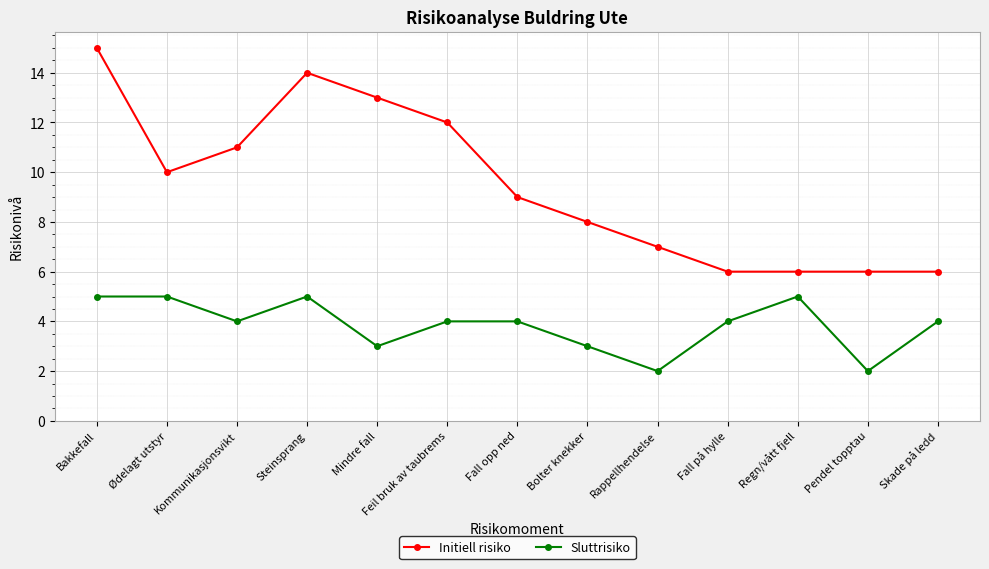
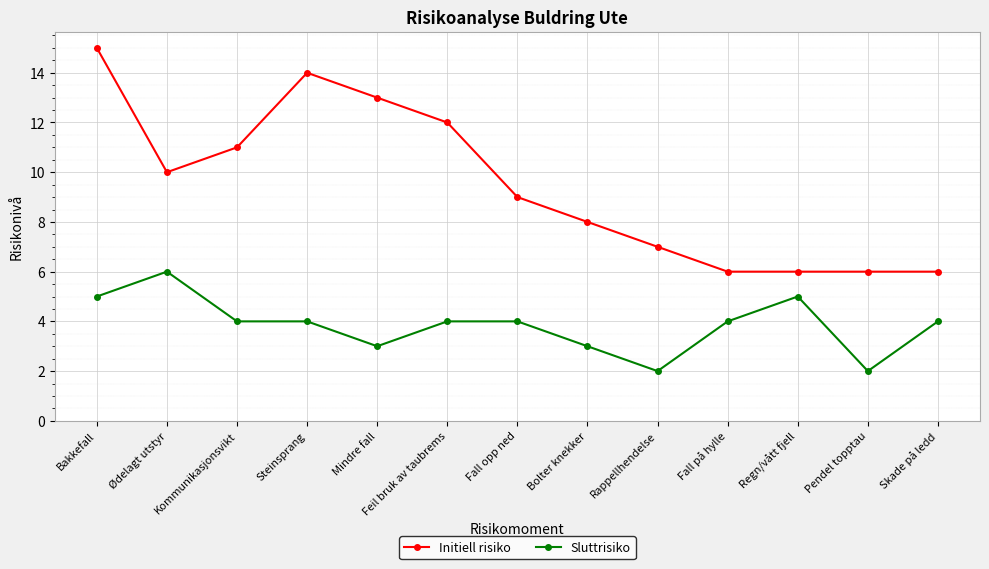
  {
    "Initiell risiko": {
      "Bakkefall": 15,
      "Ødelagt utstyr": 10,
      "Kommunikasjonsvikt": 11,
      "Steinsprang": 14,
      "Mindre fall": 13,
      "Feil bruk av taubrems": 12,
      "Fall opp ned": 9,
      "Bolter knekker": 8,
      "Rappellhendelse": 7,
      "Fall på hylle": 6,
      "Regn/vått fjell": 6,
      "Pendel topptau": 6,
      "Skade på ledd": 6
    },
    "Sluttrisiko": {
      "Bakkefall": 5,
-     "Ødelagt utstyr": 5,
+     "Ødelagt utstyr": 6,
      "Kommunikasjonsvikt": 4,
-     "Steinsprang": 5,
+     "Steinsprang": 4,
      "Mindre fall": 3,
      "Feil bruk av taubrems": 4,
      "Fall opp ned": 4,
      "Bolter knekker": 3,
      "Rappellhendelse": 2,
      "Fall på hylle": 4,
      "Regn/vått fjell": 5,
      "Pendel topptau": 2,
      "Skade på ledd": 4
    }
  }
